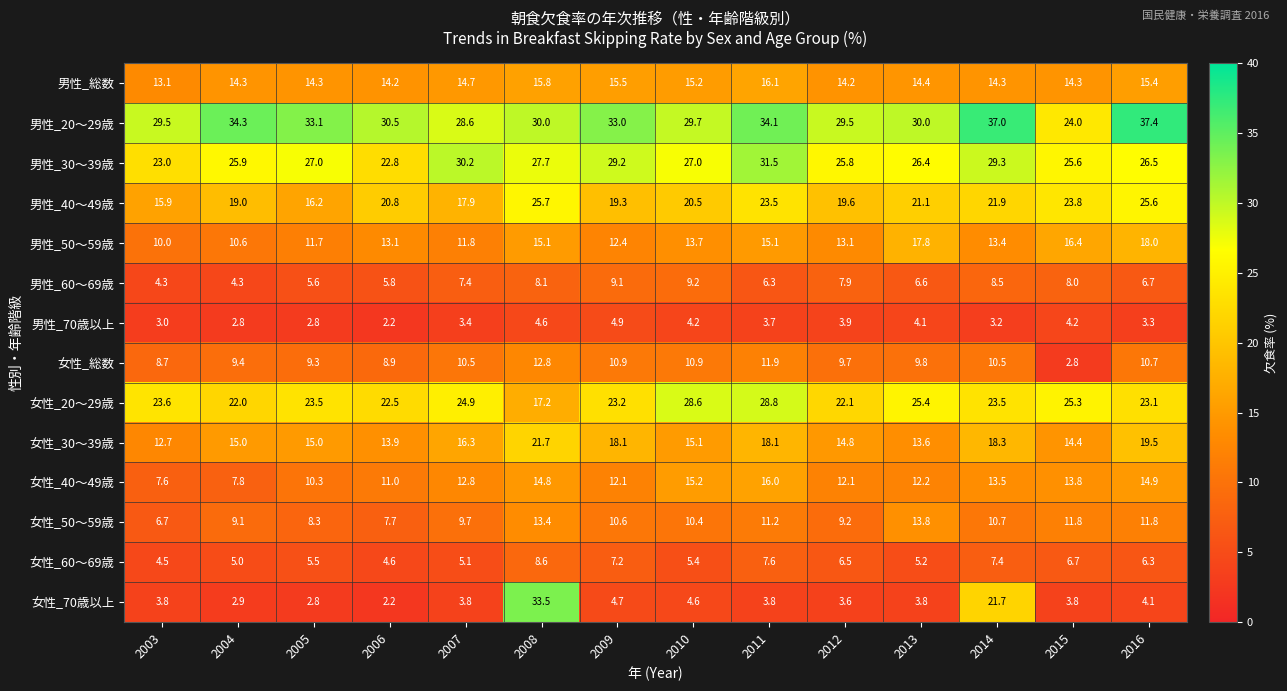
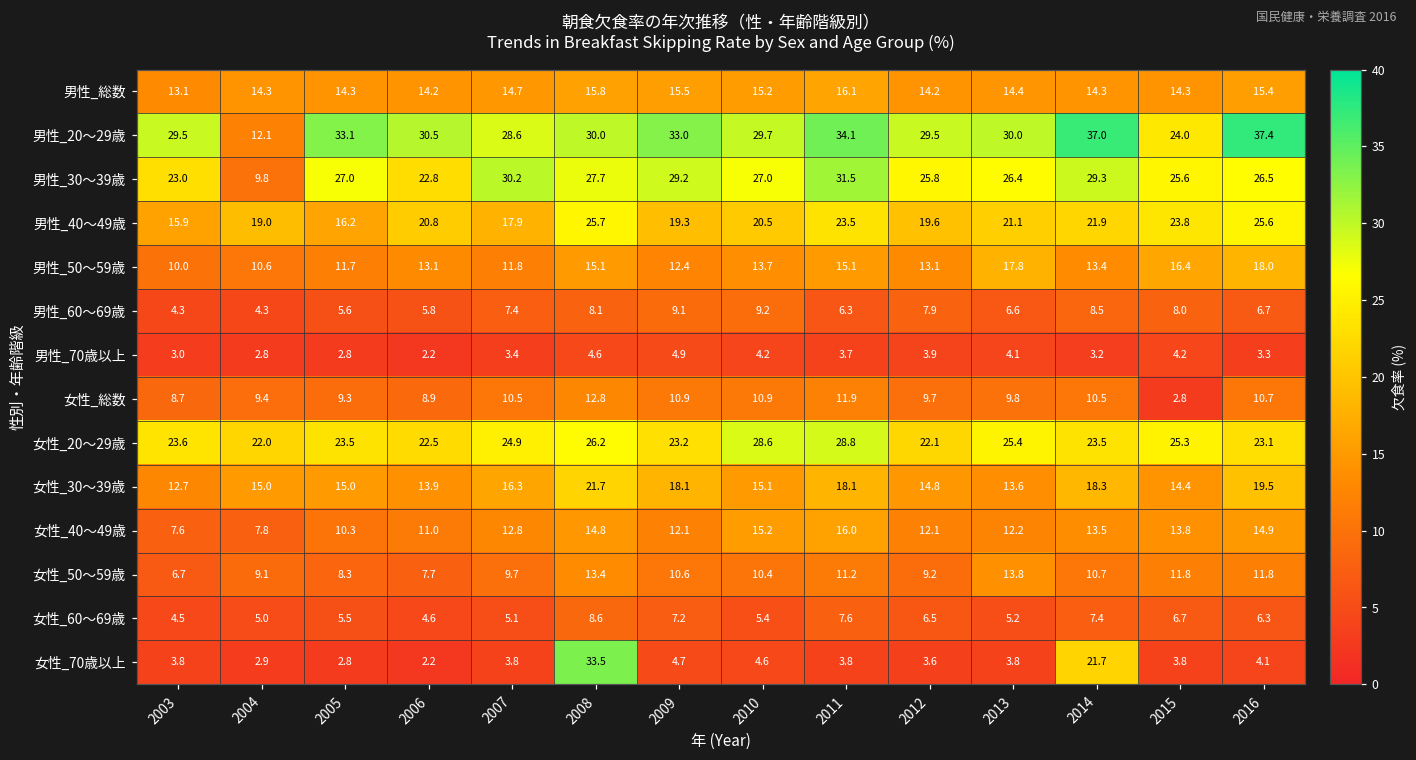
  {
    "男性_総数": {
      "2003": 13.1,
      "2004": 14.3,
      "2005": 14.3,
      "2006": 14.2,
      "2007": 14.7,
      "2008": 15.8,
      "2009": 15.5,
      "2010": 15.2,
      "2011": 16.1,
      "2012": 14.2,
      "2013": 14.4,
      "2014": 14.3,
      "2015": 14.3,
      "2016": 15.4
    },
    "男性_20～29歳": {
      "2003": 29.5,
-     "2004": 34.3,
+     "2004": 12.1,
      "2005": 33.1,
      "2006": 30.5,
      "2007": 28.6,
      "2008": 30.0,
      "2009": 33.0,
      "2010": 29.7,
      "2011": 34.1,
      "2012": 29.5,
      "2013": 30.0,
      "2014": 37.0,
      "2015": 24.0,
      "2016": 37.4
    },
    "男性_30～39歳": {
      "2003": 23.0,
-     "2004": 25.9,
+     "2004": 9.8,
      "2005": 27.0,
      "2006": 22.8,
      "2007": 30.2,
      "2008": 27.7,
      "2009": 29.2,
      "2010": 27.0,
      "2011": 31.5,
      "2012": 25.8,
      "2013": 26.4,
      "2014": 29.3,
      "2015": 25.6,
      "2016": 26.5
    },
    "男性_40～49歳": {
      "2003": 15.9,
      "2004": 19.0,
      "2005": 16.2,
      "2006": 20.8,
      "2007": 17.9,
      "2008": 25.7,
      "2009": 19.3,
      "2010": 20.5,
      "2011": 23.5,
      "2012": 19.6,
      "2013": 21.1,
      "2014": 21.9,
      "2015": 23.8,
      "2016": 25.6
    },
    "男性_50～59歳": {
      "2003": 10.0,
      "2004": 10.6,
      "2005": 11.7,
      "2006": 13.1,
      "2007": 11.8,
      "2008": 15.1,
      "2009": 12.4,
      "2010": 13.7,
      "2011": 15.1,
      "2012": 13.1,
      "2013": 17.8,
      "2014": 13.4,
      "2015": 16.4,
      "2016": 18.0
    },
    "男性_60～69歳": {
      "2003": 4.3,
      "2004": 4.3,
      "2005": 5.6,
      "2006": 5.8,
      "2007": 7.4,
      "2008": 8.1,
      "2009": 9.1,
      "2010": 9.2,
      "2011": 6.3,
      "2012": 7.9,
      "2013": 6.6,
      "2014": 8.5,
      "2015": 8.0,
      "2016": 6.7
    },
    "男性_70歳以上": {
      "2003": 3.0,
      "2004": 2.8,
      "2005": 2.8,
      "2006": 2.2,
      "2007": 3.4,
      "2008": 4.6,
      "2009": 4.9,
      "2010": 4.2,
      "2011": 3.7,
      "2012": 3.9,
      "2013": 4.1,
      "2014": 3.2,
      "2015": 4.2,
      "2016": 3.3
    },
    "女性_総数": {
      "2003": 8.7,
      "2004": 9.4,
      "2005": 9.3,
      "2006": 8.9,
      "2007": 10.5,
      "2008": 12.8,
      "2009": 10.9,
      "2010": 10.9,
      "2011": 11.9,
      "2012": 9.7,
      "2013": 9.8,
      "2014": 10.5,
      "2015": 2.8,
      "2016": 10.7
    },
    "女性_20～29歳": {
      "2003": 23.6,
      "2004": 22.0,
      "2005": 23.5,
      "2006": 22.5,
      "2007": 24.9,
-     "2008": 17.2,
+     "2008": 26.2,
      "2009": 23.2,
      "2010": 28.6,
      "2011": 28.8,
      "2012": 22.1,
      "2013": 25.4,
      "2014": 23.5,
      "2015": 25.3,
      "2016": 23.1
    },
    "女性_30～39歳": {
      "2003": 12.7,
      "2004": 15.0,
      "2005": 15.0,
      "2006": 13.9,
      "2007": 16.3,
      "2008": 21.7,
      "2009": 18.1,
      "2010": 15.1,
      "2011": 18.1,
      "2012": 14.8,
      "2013": 13.6,
      "2014": 18.3,
      "2015": 14.4,
      "2016": 19.5
    },
    "女性_40～49歳": {
      "2003": 7.6,
      "2004": 7.8,
      "2005": 10.3,
      "2006": 11.0,
      "2007": 12.8,
      "2008": 14.8,
      "2009": 12.1,
      "2010": 15.2,
      "2011": 16.0,
      "2012": 12.1,
      "2013": 12.2,
      "2014": 13.5,
      "2015": 13.8,
      "2016": 14.9
    },
    "女性_50～59歳": {
      "2003": 6.7,
      "2004": 9.1,
      "2005": 8.3,
      "2006": 7.7,
      "2007": 9.7,
      "2008": 13.4,
      "2009": 10.6,
      "2010": 10.4,
      "2011": 11.2,
      "2012": 9.2,
      "2013": 13.8,
      "2014": 10.7,
      "2015": 11.8,
      "2016": 11.8
    },
    "女性_60～69歳": {
      "2003": 4.5,
      "2004": 5.0,
      "2005": 5.5,
      "2006": 4.6,
      "2007": 5.1,
      "2008": 8.6,
      "2009": 7.2,
      "2010": 5.4,
      "2011": 7.6,
      "2012": 6.5,
      "2013": 5.2,
      "2014": 7.4,
      "2015": 6.7,
      "2016": 6.3
    },
    "女性_70歳以上": {
      "2003": 3.8,
      "2004": 2.9,
      "2005": 2.8,
      "2006": 2.2,
      "2007": 3.8,
      "2008": 33.5,
      "2009": 4.7,
      "2010": 4.6,
      "2011": 3.8,
      "2012": 3.6,
      "2013": 3.8,
      "2014": 21.7,
      "2015": 3.8,
      "2016": 4.1
    }
  }
